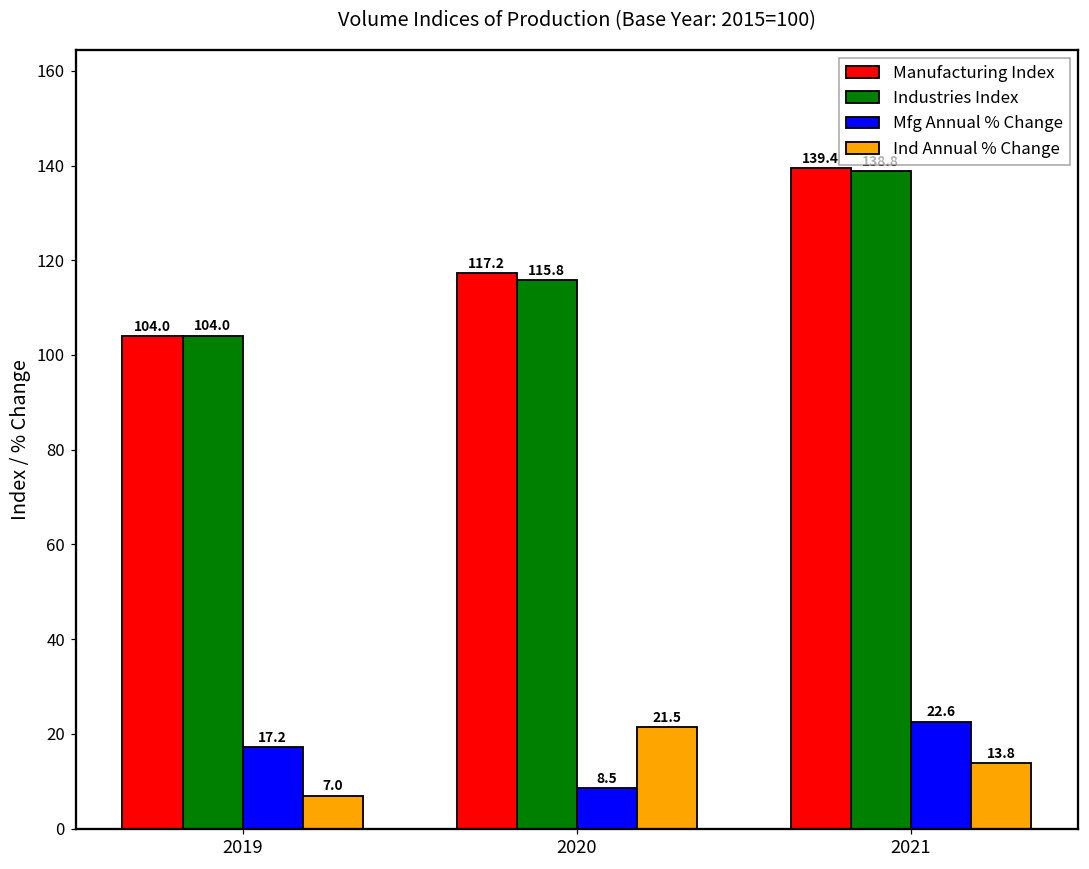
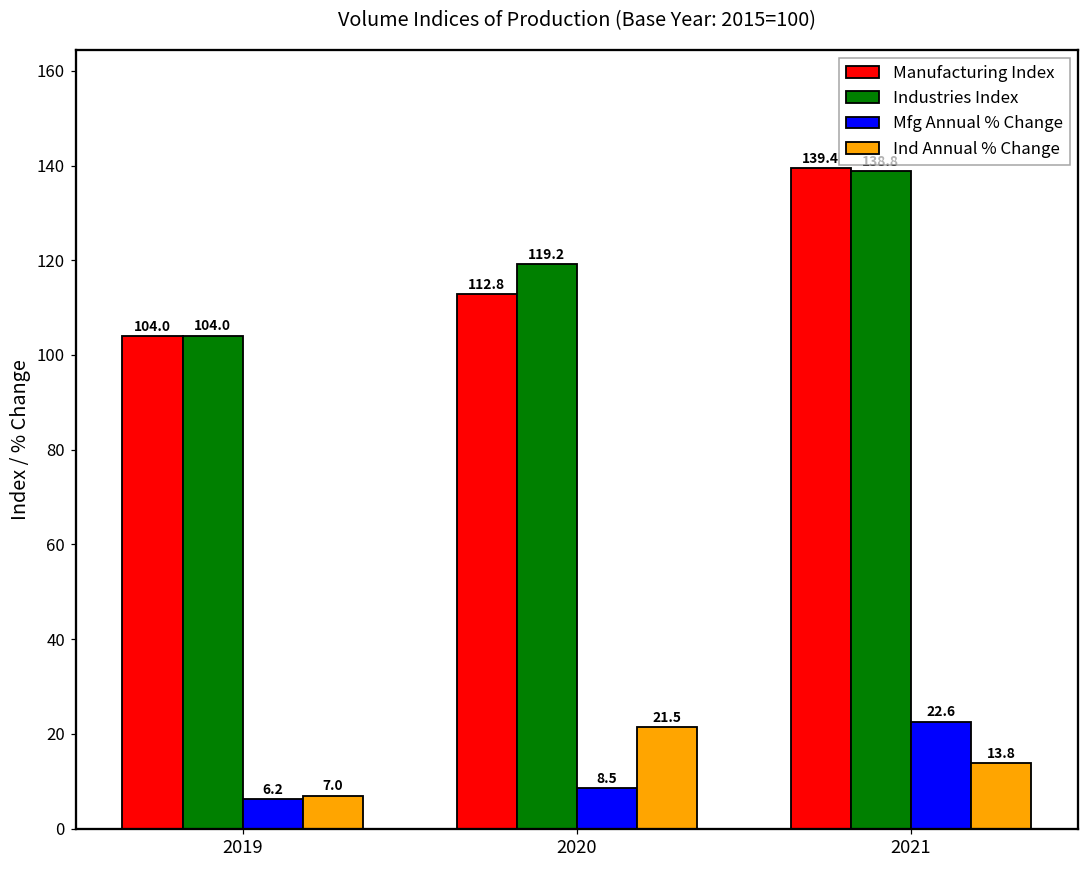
  {
    "Manufacturing Index": {
      "2019": 104.0,
-     "2020": 117.2,
+     "2020": 112.8,
      "2021": 139.4
    },
    "Industries Index": {
      "2019": 104.0,
-     "2020": 115.8
+     "2020": 119.2
    },
    "Mfg Annual % Change": {
-     "2019": 17.2,
+     "2019": 6.2,
      "2020": 8.5,
      "2021": 22.6
    },
    "Ind Annual % Change": {
      "2019": 7.0,
      "2020": 21.5,
      "2021": 13.8
    }
  }
